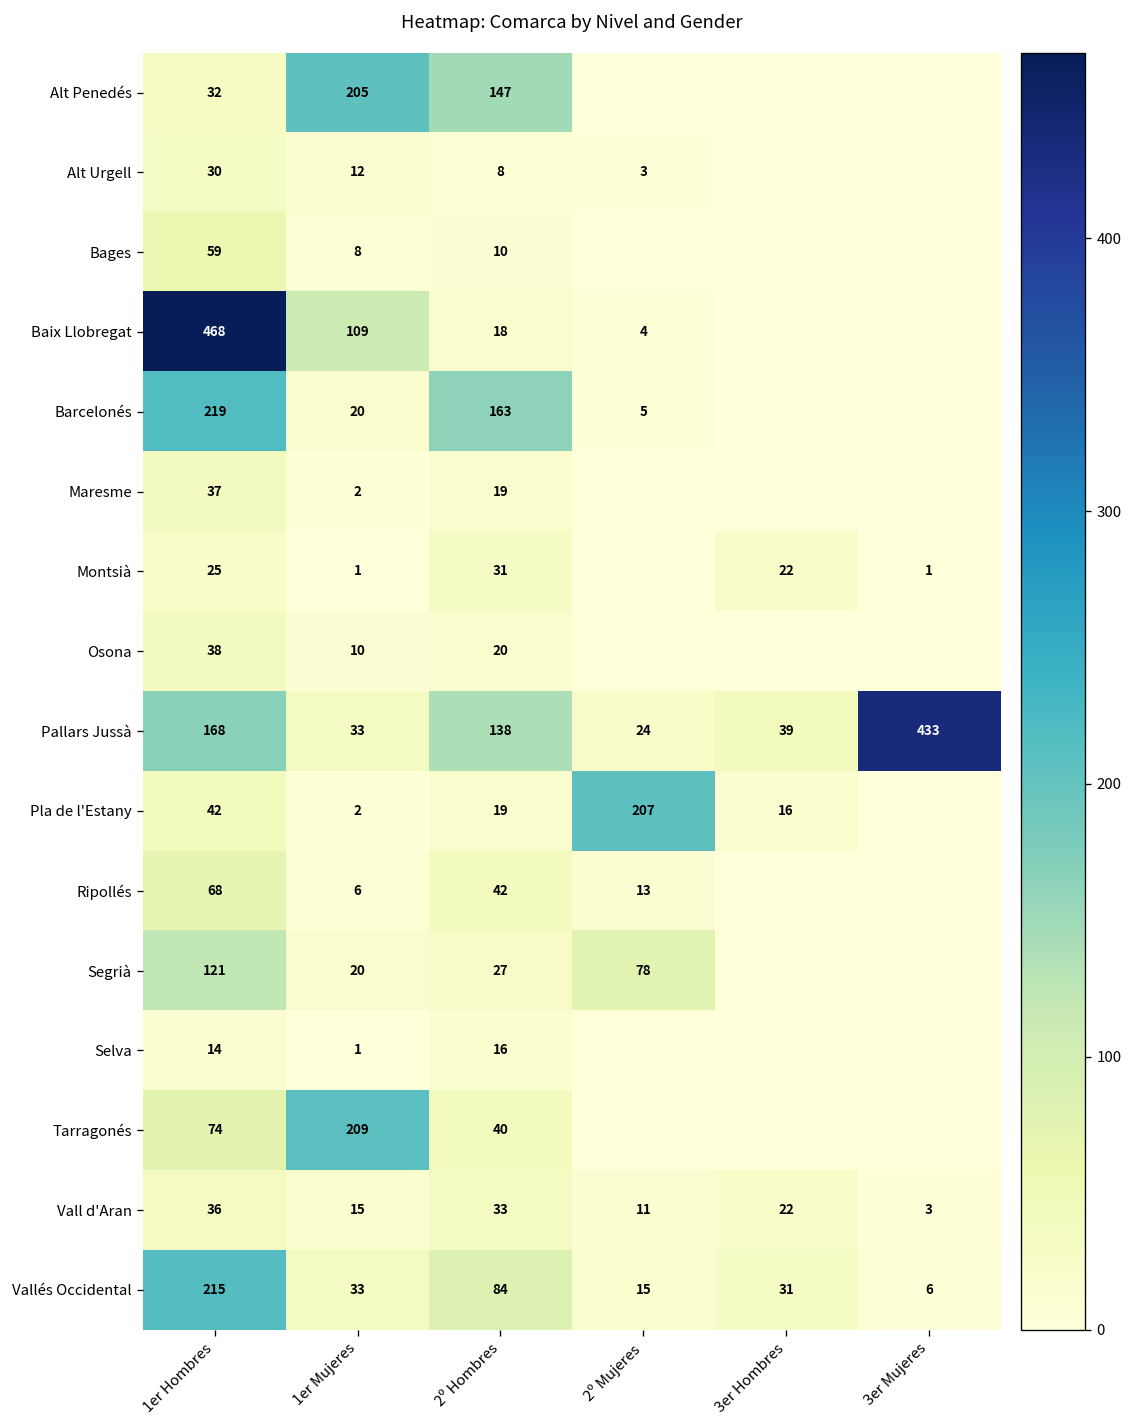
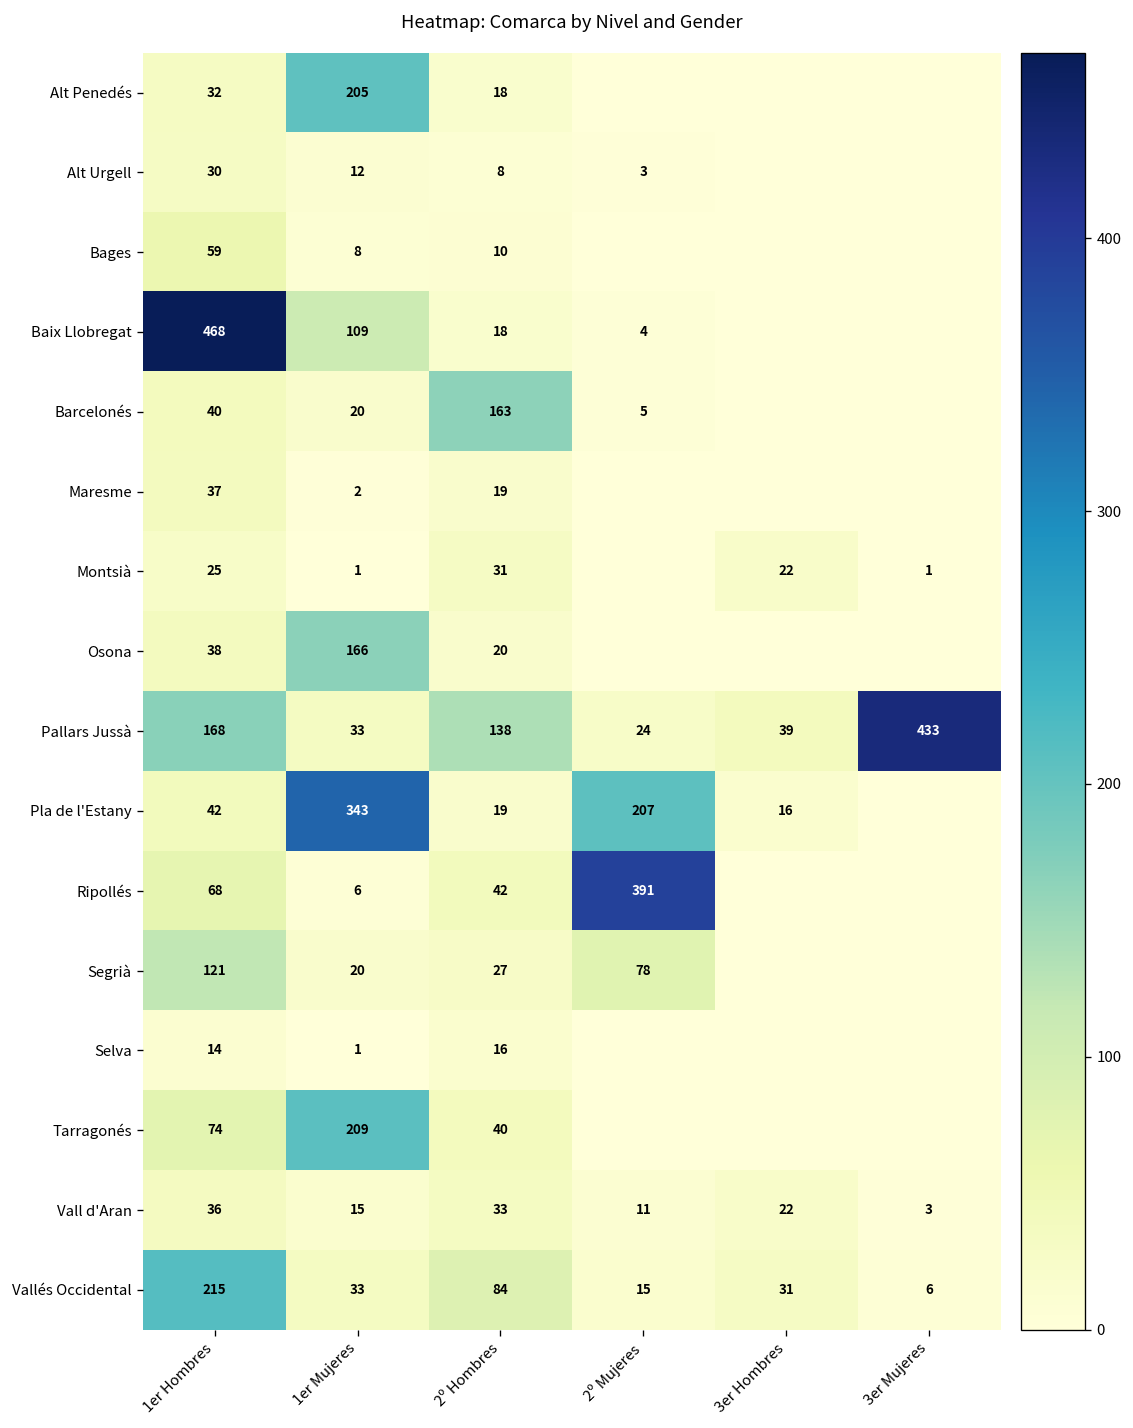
  {
    "Alt Penedés": {
      "1er Hombres": 32,
      "1er Mujeres": 205,
-     "2º Hombres": 147
+     "2º Hombres": 18
    },
    "Alt Urgell": {
      "1er Hombres": 30,
      "1er Mujeres": 12,
      "2º Hombres": 8,
      "2º Mujeres": 3
    },
    "Bages": {
      "1er Hombres": 59,
      "1er Mujeres": 8,
      "2º Hombres": 10
    },
    "Baix Llobregat": {
      "1er Hombres": 468,
      "1er Mujeres": 109,
      "2º Hombres": 18,
      "2º Mujeres": 4
    },
    "Barcelonés": {
-     "1er Hombres": 219,
+     "1er Hombres": 40,
      "1er Mujeres": 20,
      "2º Hombres": 163,
      "2º Mujeres": 5
    },
    "Maresme": {
      "1er Hombres": 37,
      "1er Mujeres": 2,
      "2º Hombres": 19
    },
    "Montsià": {
      "1er Hombres": 25,
      "1er Mujeres": 1,
      "2º Hombres": 31,
      "3er Hombres": 22,
      "3er Mujeres": 1
    },
    "Osona": {
      "1er Hombres": 38,
-     "1er Mujeres": 10,
+     "1er Mujeres": 166,
      "2º Hombres": 20
    },
    "Pallars Jussà": {
      "1er Hombres": 168,
      "1er Mujeres": 33,
      "2º Hombres": 138,
      "2º Mujeres": 24,
      "3er Hombres": 39,
      "3er Mujeres": 433
    },
    "Pla de l'Estany": {
      "1er Hombres": 42,
-     "1er Mujeres": 2,
+     "1er Mujeres": 343,
      "2º Hombres": 19,
      "2º Mujeres": 207,
      "3er Hombres": 16
    },
    "Ripollés": {
      "1er Hombres": 68,
      "1er Mujeres": 6,
      "2º Hombres": 42,
-     "2º Mujeres": 13
+     "2º Mujeres": 391
    },
    "Segrià": {
      "1er Hombres": 121,
      "1er Mujeres": 20,
      "2º Hombres": 27,
      "2º Mujeres": 78
    },
    "Selva": {
      "1er Hombres": 14,
      "1er Mujeres": 1,
      "2º Hombres": 16
    },
    "Tarragonés": {
      "1er Hombres": 74,
      "1er Mujeres": 209,
      "2º Hombres": 40
    },
    "Vall d'Aran": {
      "1er Hombres": 36,
      "1er Mujeres": 15,
      "2º Hombres": 33,
      "2º Mujeres": 11,
      "3er Hombres": 22,
      "3er Mujeres": 3
    },
    "Vallés Occidental": {
      "1er Hombres": 215,
      "1er Mujeres": 33,
      "2º Hombres": 84,
      "2º Mujeres": 15,
      "3er Hombres": 31,
      "3er Mujeres": 6
    }
  }
